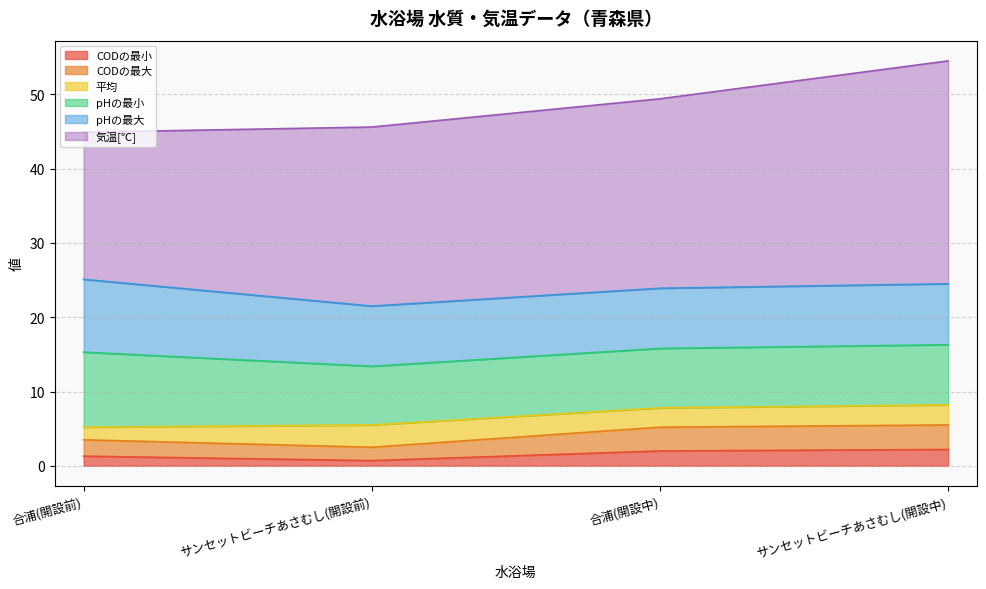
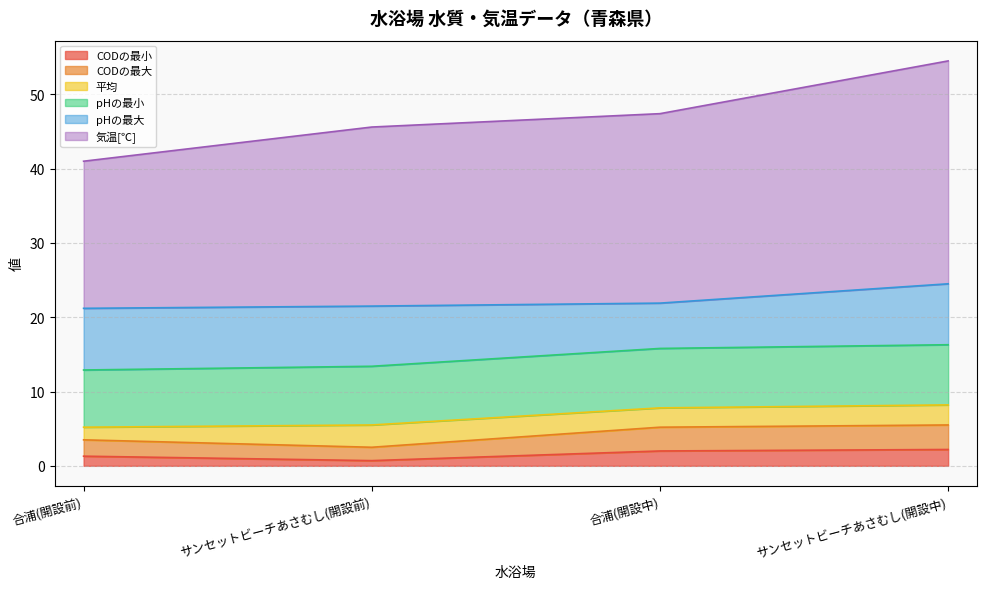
  {
    "平均": {
      "合浦(開設前)": 2,
      "サンセットビーチあさむし(開設前)": 3,
      "合浦(開設中)": 3,
      "サンセットビーチあさむし(開設中)": 3
    },
    "pHの最小": {
-     "合浦(開設前)": 10,
+     "合浦(開設前)": 8,
      "サンセットビーチあさむし(開設前)": 8,
      "合浦(開設中)": 8,
      "サンセットビーチあさむし(開設中)": 8
    },
    "pHの最大": {
-     "合浦(開設前)": 10,
+     "合浦(開設前)": 8,
      "サンセットビーチあさむし(開設前)": 8,
-     "合浦(開設中)": 8,
+     "合浦(開設中)": 6,
      "サンセットビーチあさむし(開設中)": 8
    },
    "気温[℃]": {
      "サンセットビーチあさむし(開設前)": 24,
      "合浦(開設中)": 26,
      "サンセットビーチあさむし(開設中)": 30
    }
  }
